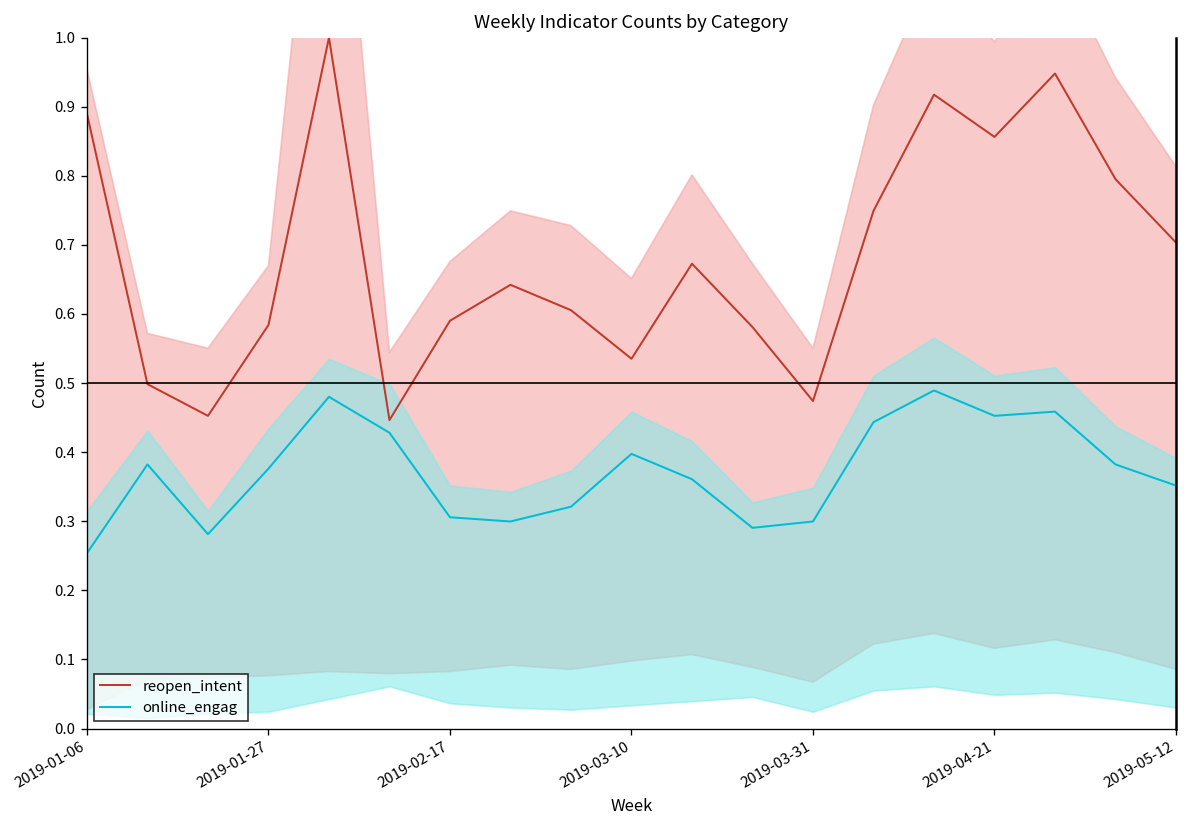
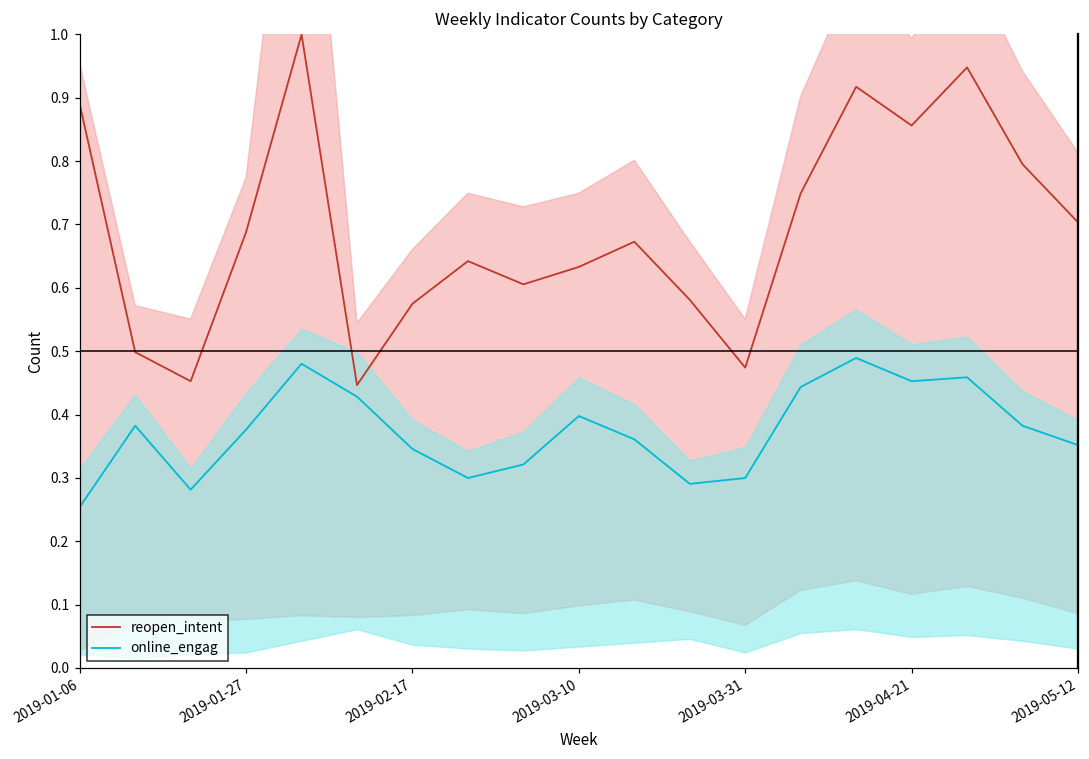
  {
    "reopen_intent": {
      "2019-01-06": 0.89,
-     "2019-01-27": 0.58,
-     "2019-02-17": 0.59,
-     "2019-03-10": 0.54,
+     "2019-01-27": 0.69,
+     "2019-02-17": 0.57,
+     "2019-03-10": 0.63,
      "2019-03-31": 0.47,
      "2019-04-21": 0.86,
      "2019-05-12": 0.70
    },
    "online_engag": {
      "2019-01-06": 0.25,
      "2019-01-27": 0.38,
-     "2019-02-17": 0.31,
+     "2019-02-17": 0.35,
      "2019-03-10": 0.40,
      "2019-03-31": 0.30,
      "2019-04-21": 0.45,
      "2019-05-12": 0.35
    }
  }
